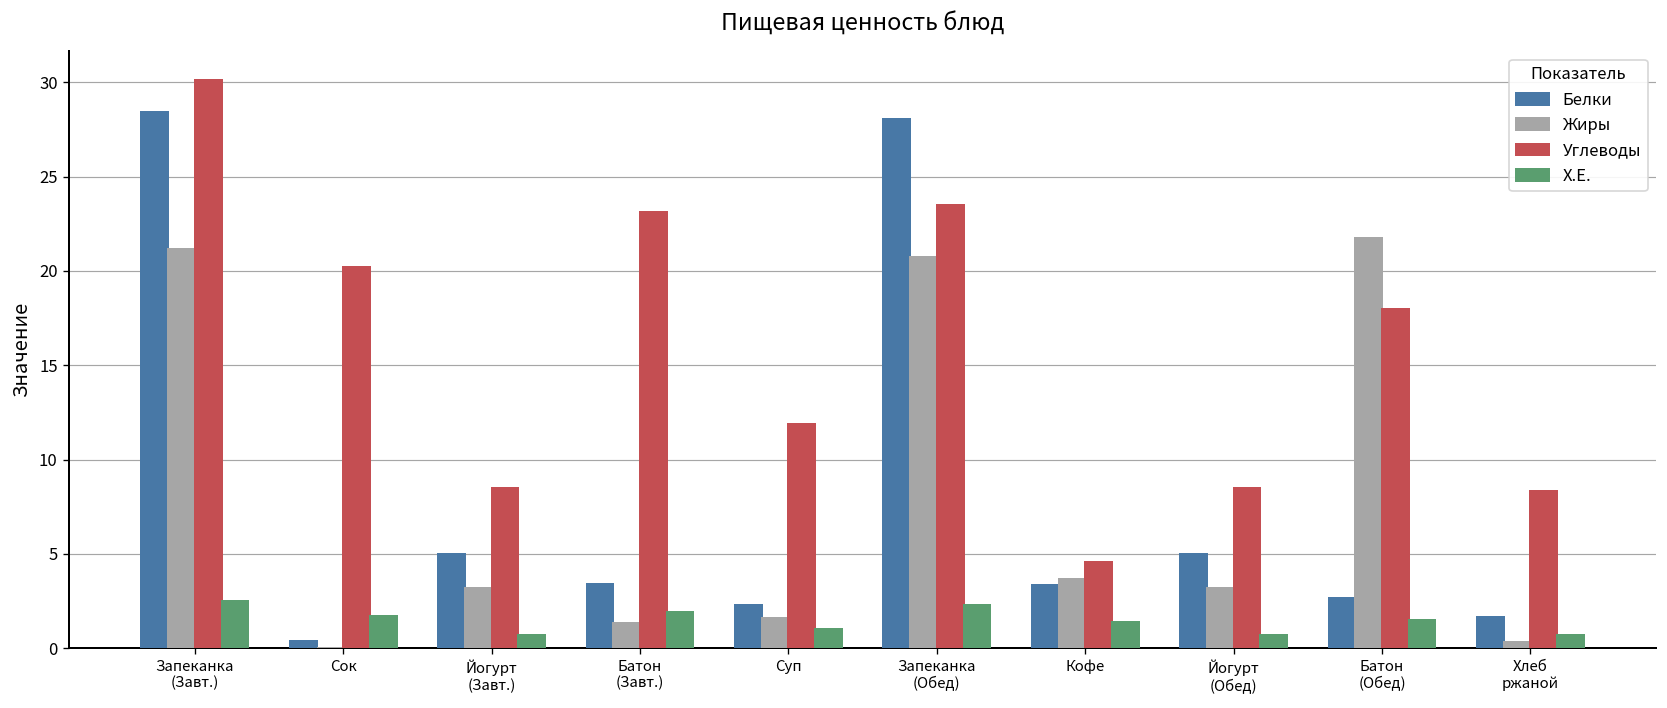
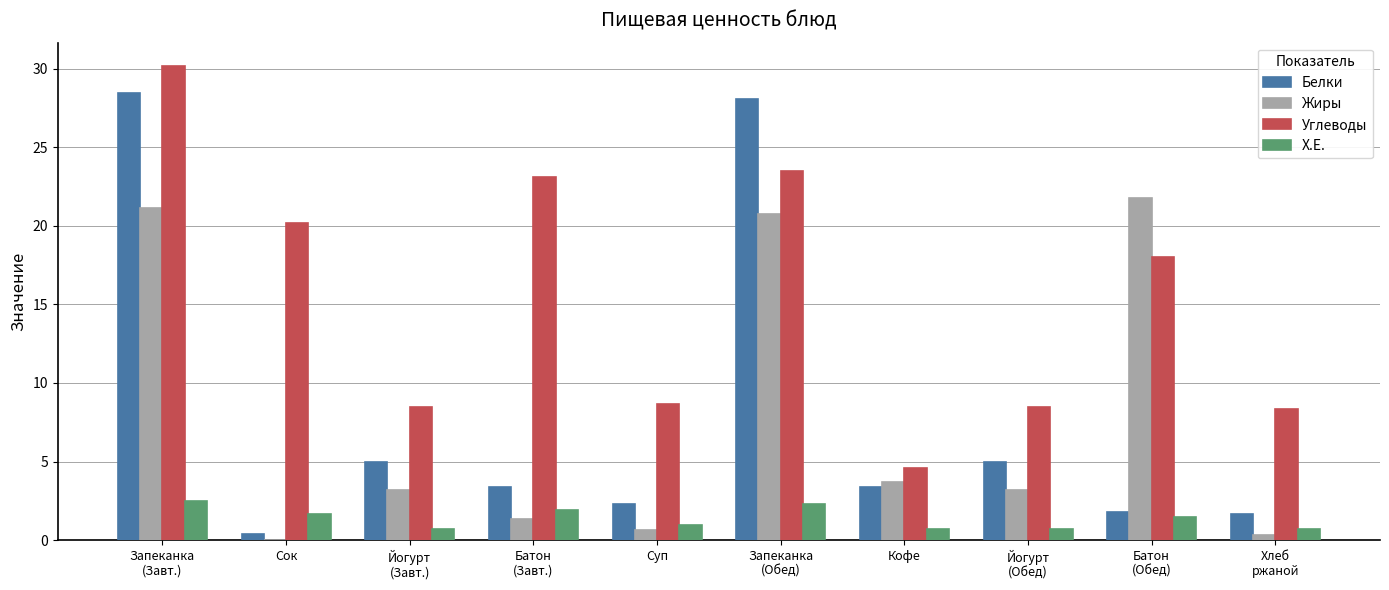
  {
    "Белки": {
      "Запеканка (Завт.)": 28.4,
      "Сок": 0.4,
      "Йогурт (Завт.)": 5.0,
      "Батон (Завт.)": 3.4,
      "Суп": 2.3,
      "Запеканка (Обед)": 28.1,
      "Кофе": 3.4,
      "Йогурт (Обед)": 5.0,
-     "Батон (Обед)": 2.6,
+     "Батон (Обед)": 1.8,
      "Хлеб ржаной": 1.7
    },
    "Жиры": {
      "Запеканка (Завт.)": 21.2,
      "Сок": 0.0,
      "Йогурт (Завт.)": 3.2,
      "Батон (Завт.)": 1.3,
-     "Суп": 1.6,
+     "Суп": 0.6,
      "Запеканка (Обед)": 20.7,
      "Кофе": 3.7,
      "Йогурт (Обед)": 3.2,
      "Батон (Обед)": 21.8,
      "Хлеб ржаной": 0.3
    },
    "Углеводы": {
      "Запеканка (Завт.)": 30.2,
      "Сок": 20.2,
      "Йогурт (Завт.)": 8.5,
      "Батон (Завт.)": 23.1,
-     "Суп": 11.9,
+     "Суп": 8.7,
      "Запеканка (Обед)": 23.5,
      "Кофе": 4.6,
      "Йогурт (Обед)": 8.5,
      "Батон (Обед)": 18.0,
      "Хлеб ржаной": 8.4
    },
    "Х.Е.": {
      "Запеканка (Завт.)": 2.5,
      "Сок": 1.7,
      "Йогурт (Завт.)": 0.7,
      "Батон (Завт.)": 1.9,
      "Суп": 1.0,
      "Запеканка (Обед)": 2.3,
-     "Кофе": 1.4,
+     "Кофе": 0.7,
      "Йогурт (Обед)": 0.7,
      "Батон (Обед)": 1.5,
      "Хлеб ржаной": 0.7
    }
  }
